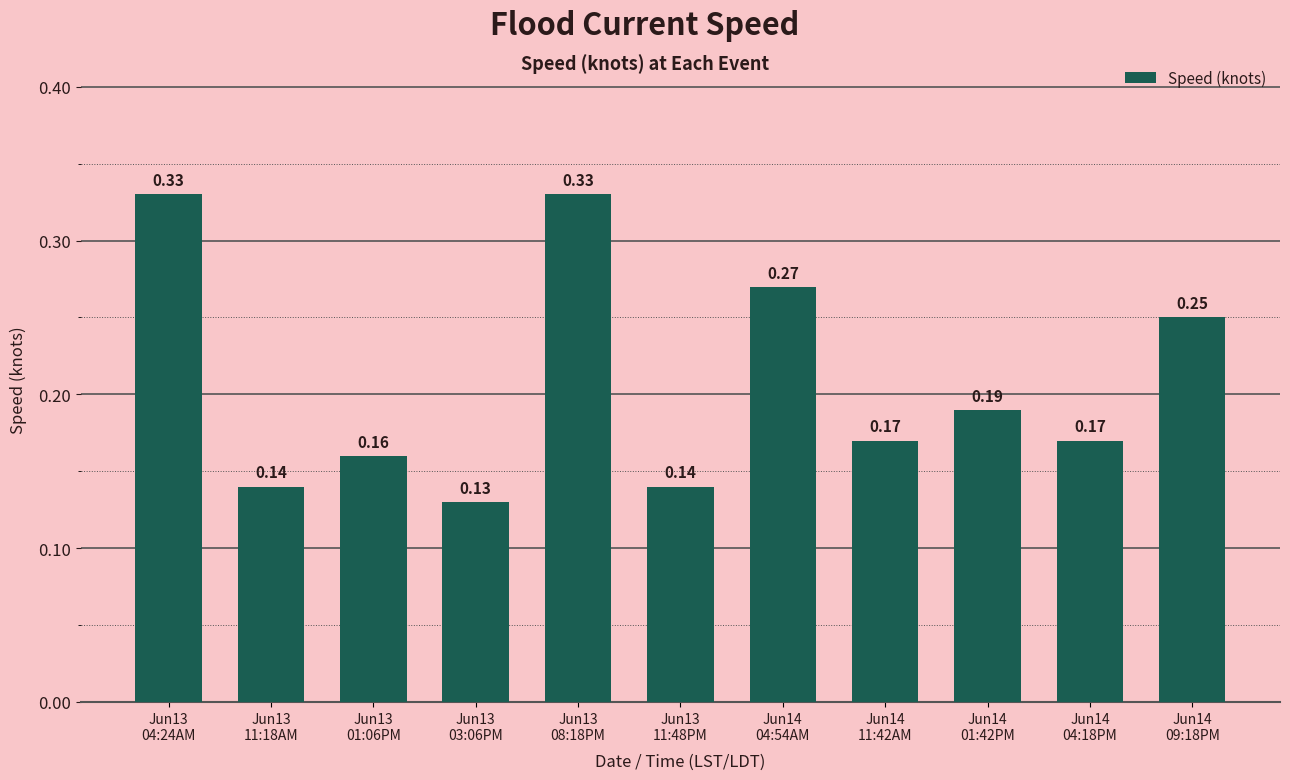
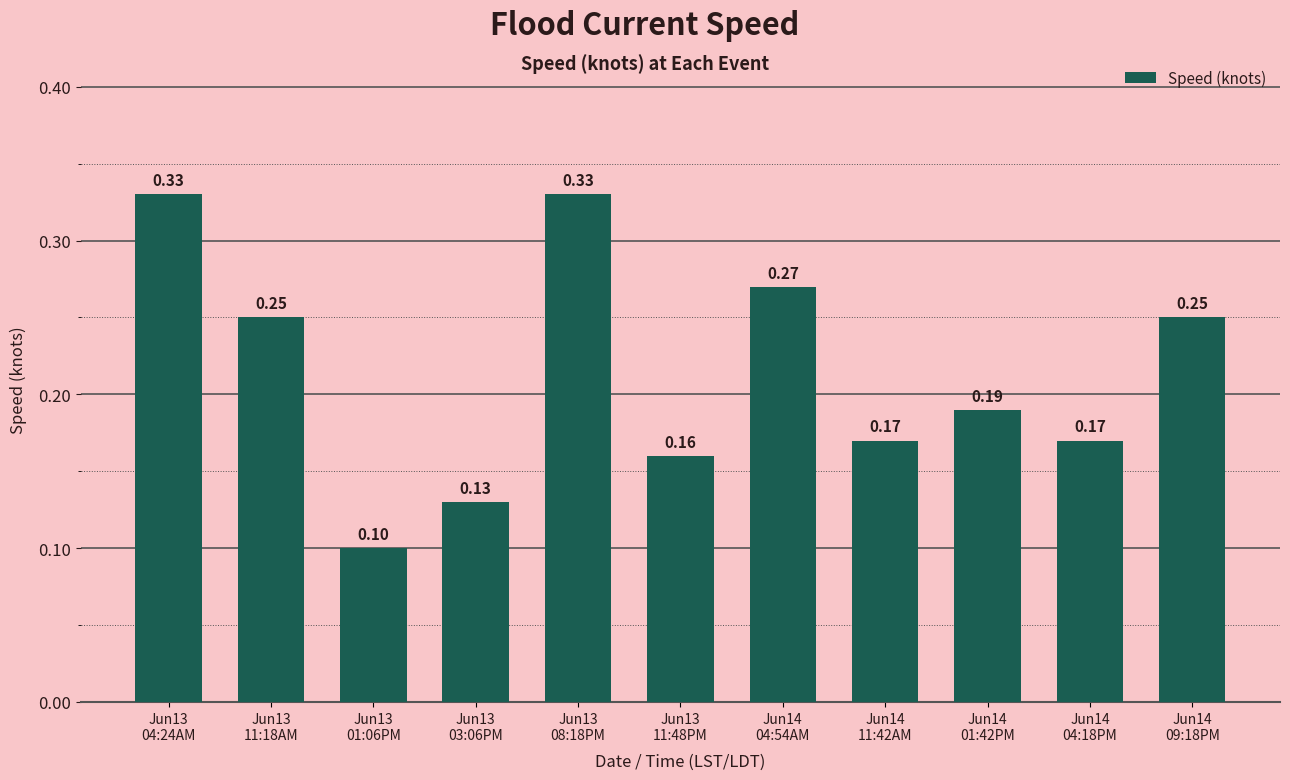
  {
    "Jun13 04:24AM": 0.33,
-   "Jun13 11:18AM": 0.14,
-   "Jun13 01:06PM": 0.16,
+   "Jun13 11:18AM": 0.25,
+   "Jun13 01:06PM": 0.10,
    "Jun13 03:06PM": 0.13,
    "Jun13 08:18PM": 0.33,
-   "Jun13 11:48PM": 0.14,
+   "Jun13 11:48PM": 0.16,
    "Jun14 04:54AM": 0.27,
    "Jun14 11:42AM": 0.17,
    "Jun14 01:42PM": 0.19,
    "Jun14 04:18PM": 0.17,
    "Jun14 09:18PM": 0.25
  }
